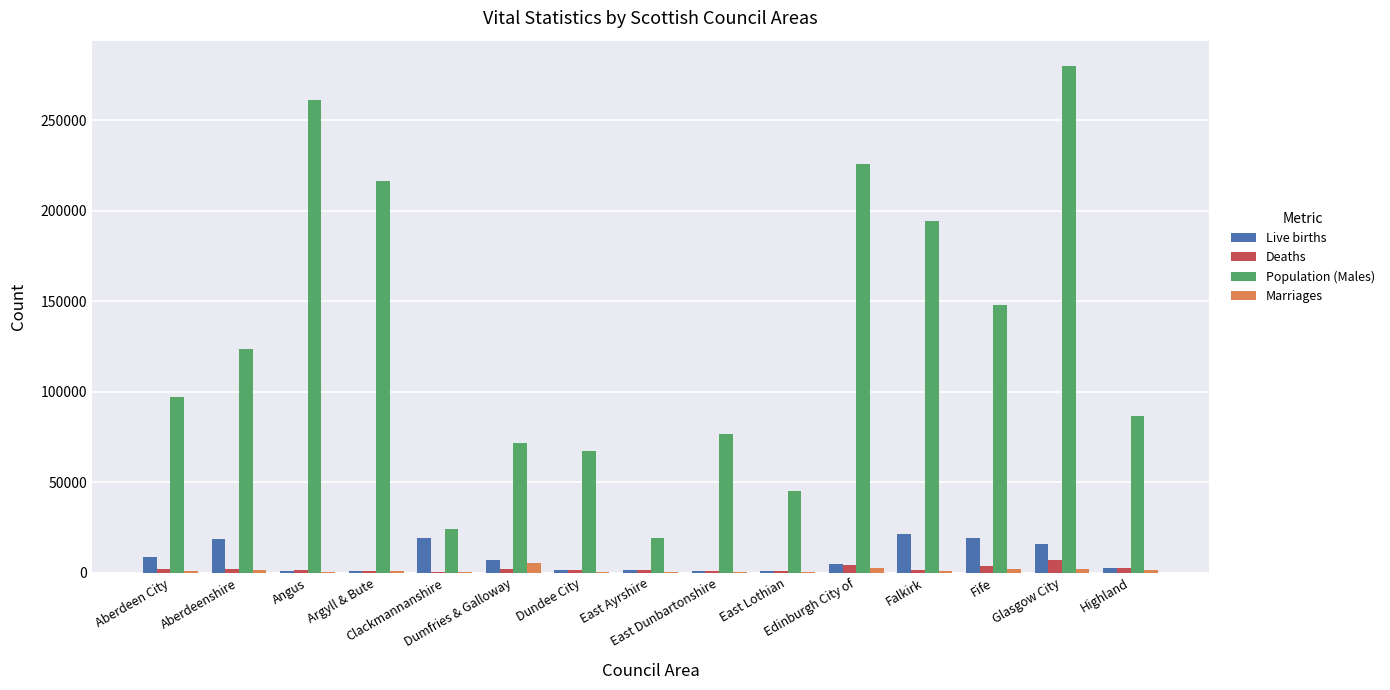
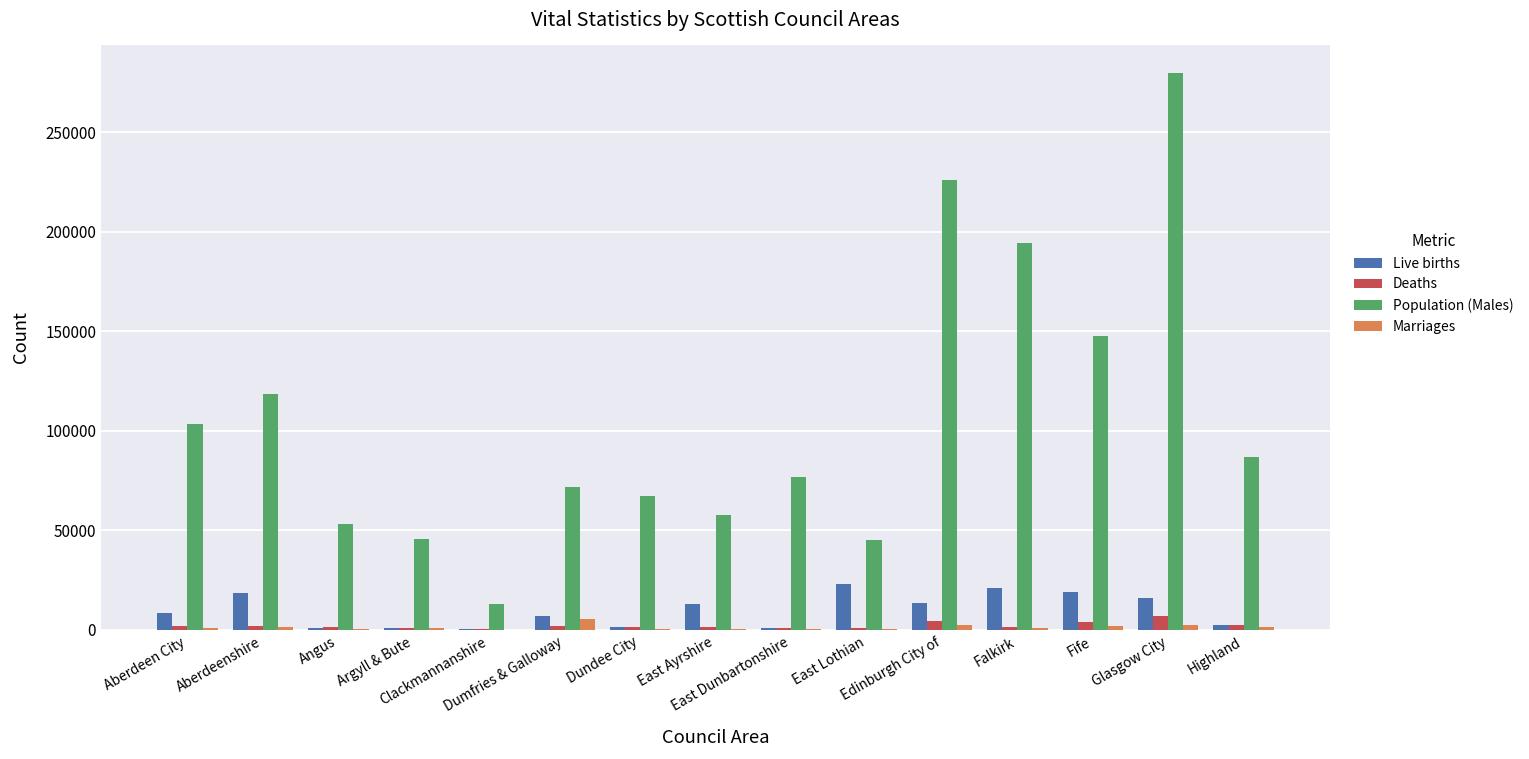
  {
    "Live births": {
      "Aberdeen City": 9000,
      "Aberdeenshire": 19000,
-     "Clackmannanshire": 19000,
+     "Clackmannanshire": 1000,
      "Dumfries & Galloway": 7000,
      "Dundee City": 2000,
-     "East Ayrshire": 1000,
-     "East Lothian": 1000,
-     "Edinburgh City of": 5000,
+     "East Ayrshire": 13000,
+     "East Lothian": 23000,
+     "Edinburgh City of": 13000,
      "Falkirk": 21000,
      "Fife": 19000,
      "Glasgow City": 16000,
      "Highland": 2000
    },
    "Population (Males)": {
-     "Aberdeen City": 97000,
-     "Aberdeenshire": 123000,
-     "Angus": 261000,
-     "Argyll & Bute": 216000,
-     "Clackmannanshire": 24000,
+     "Aberdeen City": 103000,
+     "Aberdeenshire": 118000,
+     "Angus": 53000,
+     "Argyll & Bute": 46000,
+     "Clackmannanshire": 13000,
      "Dumfries & Galloway": 72000,
      "Dundee City": 67000,
-     "East Ayrshire": 19000,
+     "East Ayrshire": 58000,
      "East Dunbartonshire": 77000,
      "East Lothian": 45000,
      "Edinburgh City of": 226000,
      "Falkirk": 194000,
      "Fife": 148000,
      "Glasgow City": 280000,
      "Highland": 87000
    }
  }
